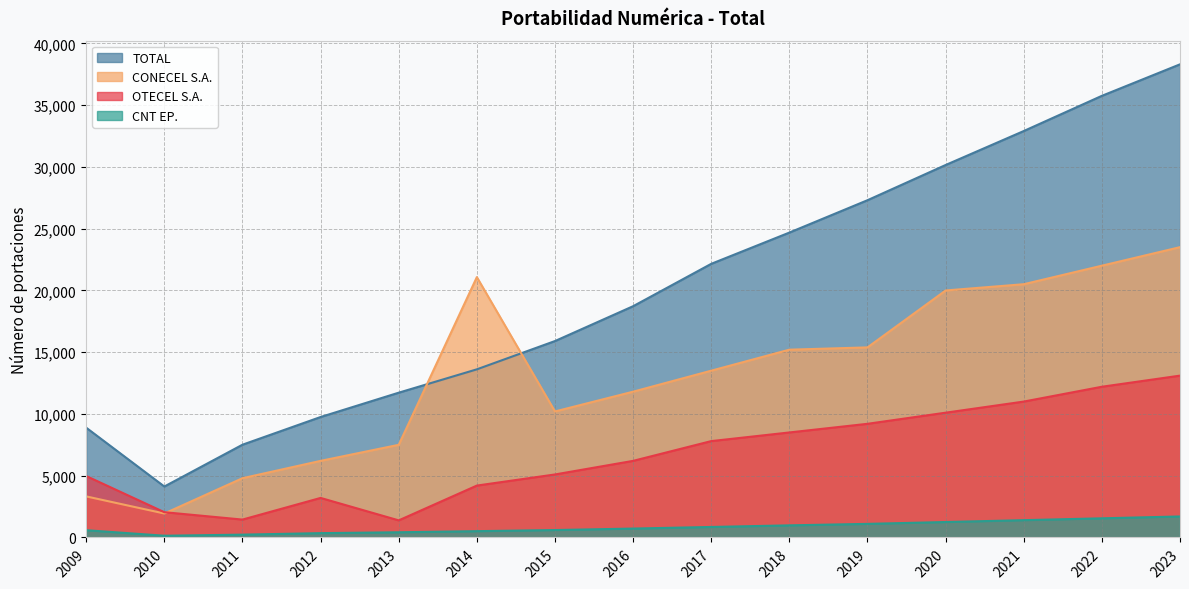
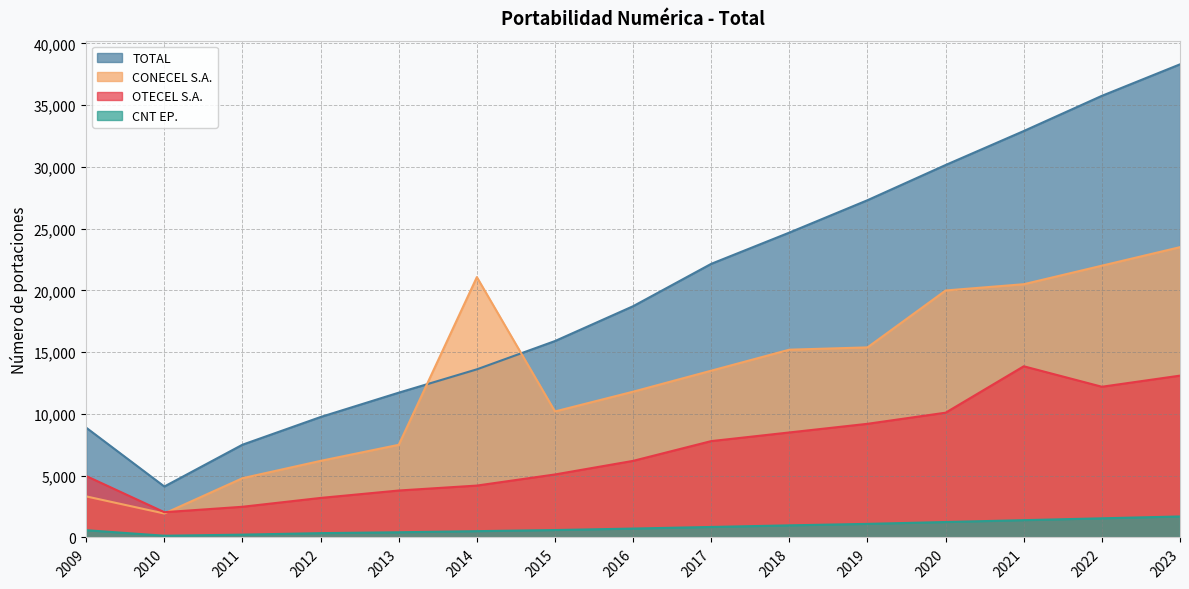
  {
    "CONECEL S.A.": {
      "2009": "3,300",
      "2011": "4,800",
      "2012": "6,200",
      "2013": "7,500",
      "2014": "21,100",
      "2015": "10,200",
      "2016": "11,800",
      "2017": "13,500",
      "2018": "15,200",
      "2019": "15,400",
      "2020": "20,000",
      "2021": "20,500",
      "2022": "22,000",
      "2023": "23,500"
    },
    "OTECEL S.A.": {
      "2009": "5,000",
-     "2011": "1,400",
+     "2011": "2,500",
      "2012": "3,200",
-     "2013": "1,400",
+     "2013": "3,800",
      "2014": "4,200",
      "2015": "5,100",
      "2016": "6,200",
      "2017": "7,800",
      "2018": "8,500",
      "2019": "9,200",
      "2020": "10,100",
-     "2021": "11,000",
+     "2021": "13,900",
      "2022": "12,200",
      "2023": "13,100"
    }
  }
